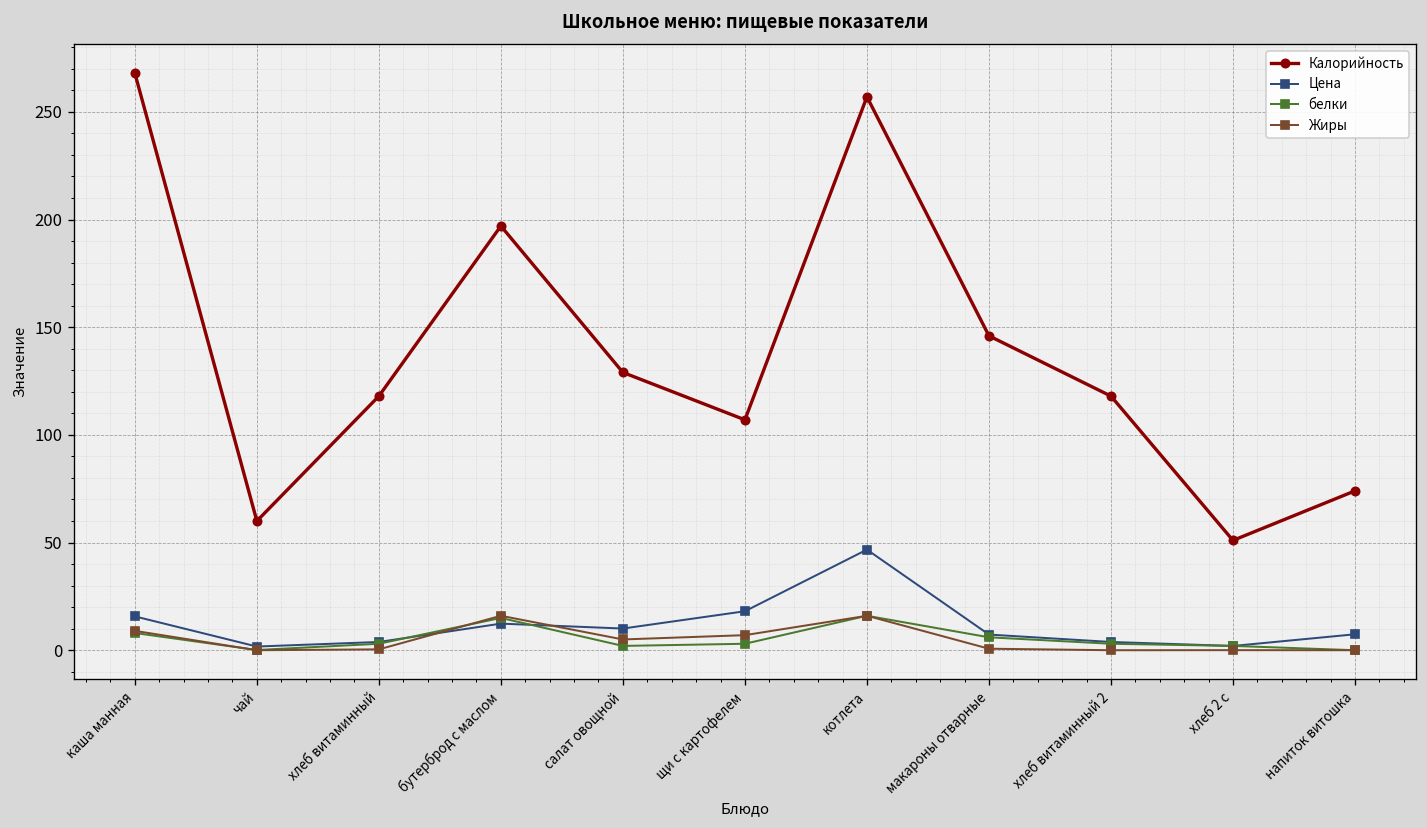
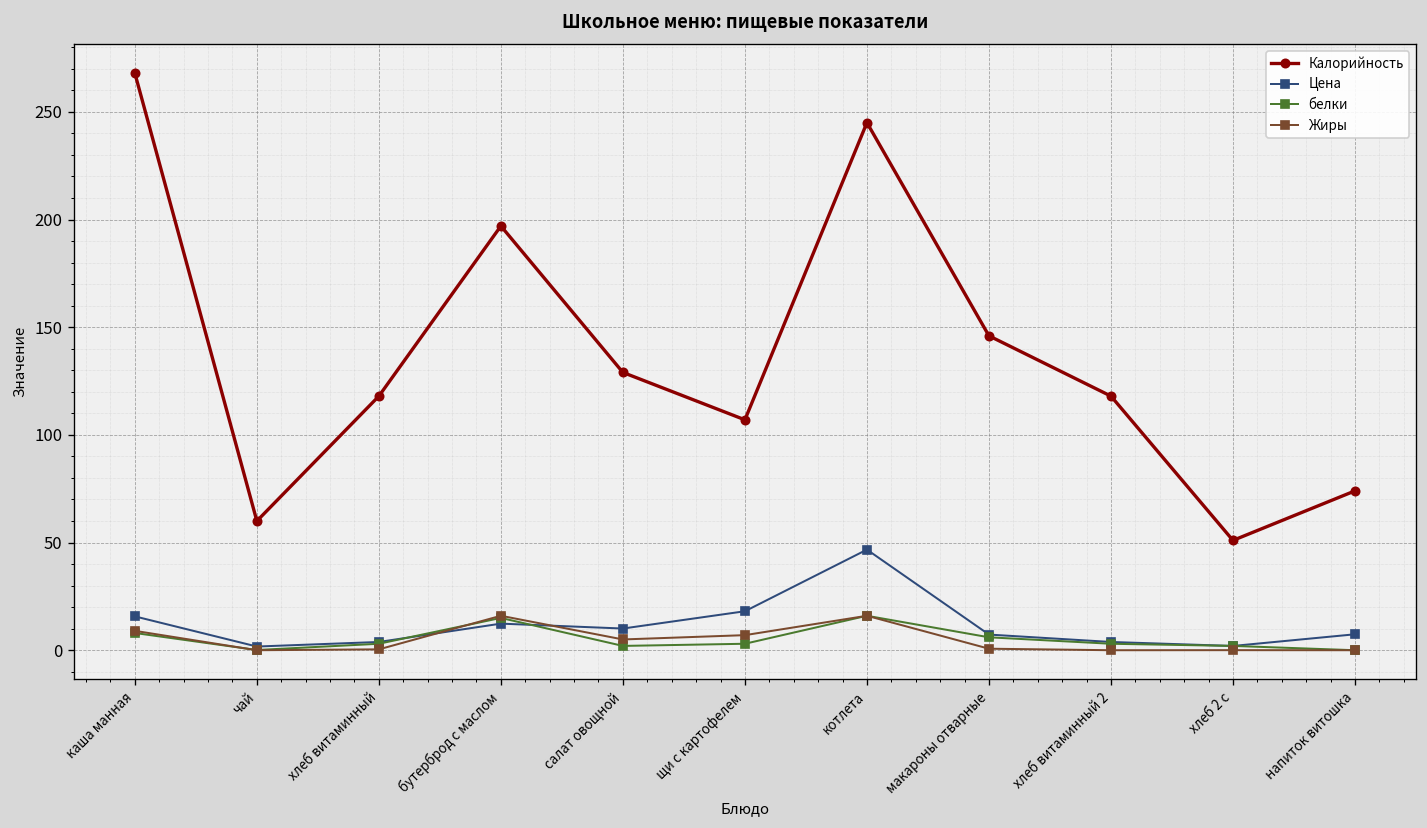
  {
    "Калорийность": {
      "каша манная": 268,
      "чай": 60,
      "хлеб витаминный": 118,
      "бутерброд с маслом": 197,
      "салат овощной": 129,
      "щи с картофелем": 107,
-     "котлета": 257,
+     "котлета": 245,
      "макароны отварные": 146,
      "хлеб витаминный 2": 118,
      "хлеб 2 с": 51,
      "напиток витошка": 74
    },
    "Цена": {
      "каша манная": 16,
      "чай": 2,
      "бутерброд с маслом": 12,
      "салат овощной": 10,
      "щи с картофелем": 18,
      "котлета": 47,
      "напиток витошка": 7
    },
    "белки": {
      "салат овощной": 2,
      "щи с картофелем": 3
    },
    "Жиры": {
      "хлеб витаминный": 0,
      "салат овощной": 5,
      "щи с картофелем": 7,
      "макароны отварные": 1,
      "хлеб витаминный 2": 0,
      "хлеб 2 с": 0
    }
  }
